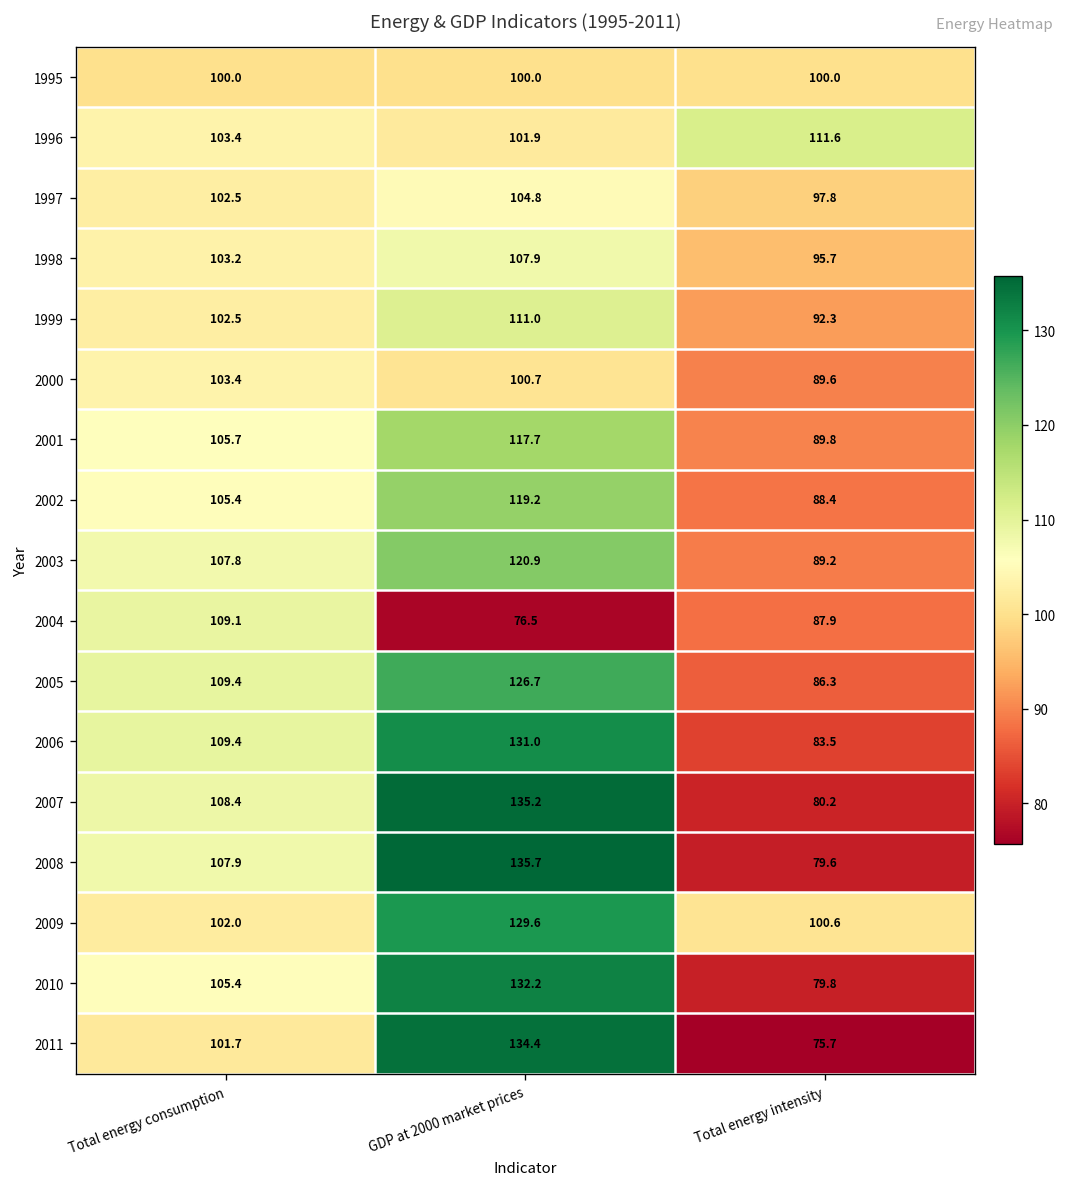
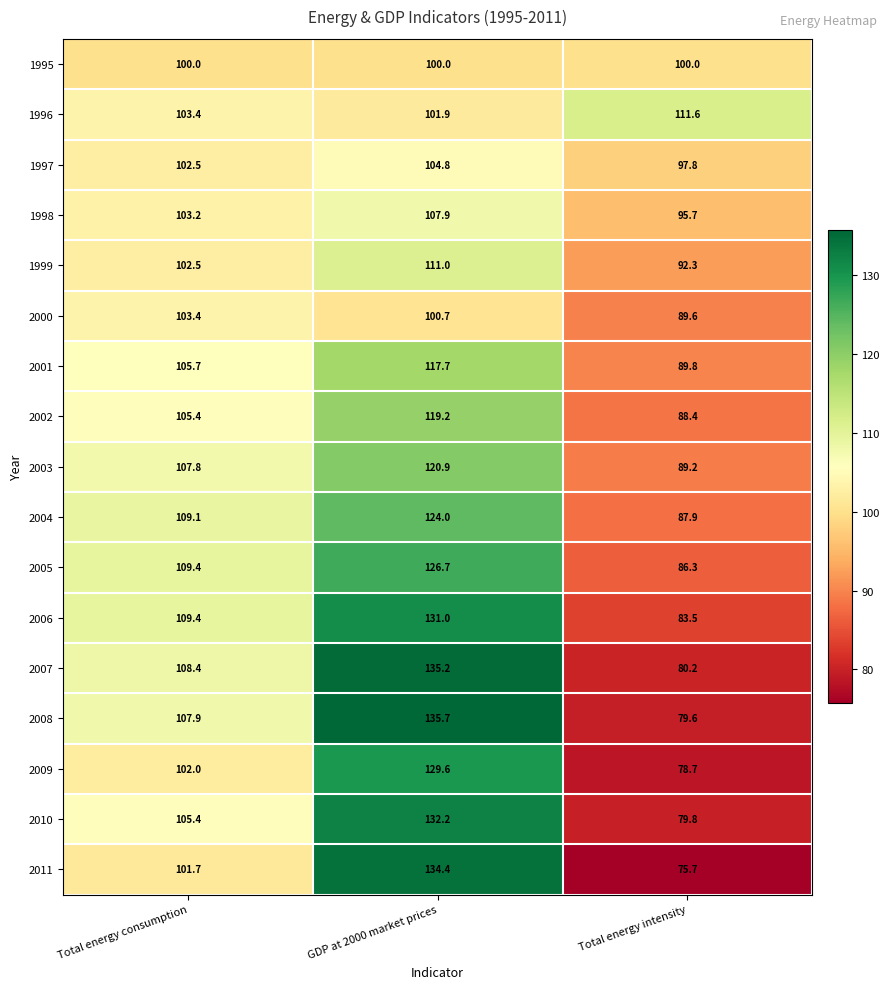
  {
    "1995": {
      "Total energy consumption": 100.0,
      "GDP at 2000 market prices": 100.0,
      "Total energy intensity": 100.0
    },
    "1996": {
      "Total energy consumption": 103.4,
      "GDP at 2000 market prices": 101.9,
      "Total energy intensity": 111.6
    },
    "1997": {
      "Total energy consumption": 102.5,
      "GDP at 2000 market prices": 104.8,
      "Total energy intensity": 97.8
    },
    "1998": {
      "Total energy consumption": 103.2,
      "GDP at 2000 market prices": 107.9,
      "Total energy intensity": 95.7
    },
    "1999": {
      "Total energy consumption": 102.5,
      "GDP at 2000 market prices": 111.0,
      "Total energy intensity": 92.3
    },
    "2000": {
      "Total energy consumption": 103.4,
      "GDP at 2000 market prices": 100.7,
      "Total energy intensity": 89.6
    },
    "2001": {
      "Total energy consumption": 105.7,
      "GDP at 2000 market prices": 117.7,
      "Total energy intensity": 89.8
    },
    "2002": {
      "Total energy consumption": 105.4,
      "GDP at 2000 market prices": 119.2,
      "Total energy intensity": 88.4
    },
    "2003": {
      "Total energy consumption": 107.8,
      "GDP at 2000 market prices": 120.9,
      "Total energy intensity": 89.2
    },
    "2004": {
      "Total energy consumption": 109.1,
-     "GDP at 2000 market prices": 76.5,
+     "GDP at 2000 market prices": 124.0,
      "Total energy intensity": 87.9
    },
    "2005": {
      "Total energy consumption": 109.4,
      "GDP at 2000 market prices": 126.7,
      "Total energy intensity": 86.3
    },
    "2006": {
      "Total energy consumption": 109.4,
      "GDP at 2000 market prices": 131.0,
      "Total energy intensity": 83.5
    },
    "2007": {
      "Total energy consumption": 108.4,
      "GDP at 2000 market prices": 135.2,
      "Total energy intensity": 80.2
    },
    "2008": {
      "Total energy consumption": 107.9,
      "GDP at 2000 market prices": 135.7,
      "Total energy intensity": 79.6
    },
    "2009": {
      "Total energy consumption": 102.0,
      "GDP at 2000 market prices": 129.6,
-     "Total energy intensity": 100.6
+     "Total energy intensity": 78.7
    },
    "2010": {
      "Total energy consumption": 105.4,
      "GDP at 2000 market prices": 132.2,
      "Total energy intensity": 79.8
    },
    "2011": {
      "Total energy consumption": 101.7,
      "GDP at 2000 market prices": 134.4,
      "Total energy intensity": 75.7
    }
  }
